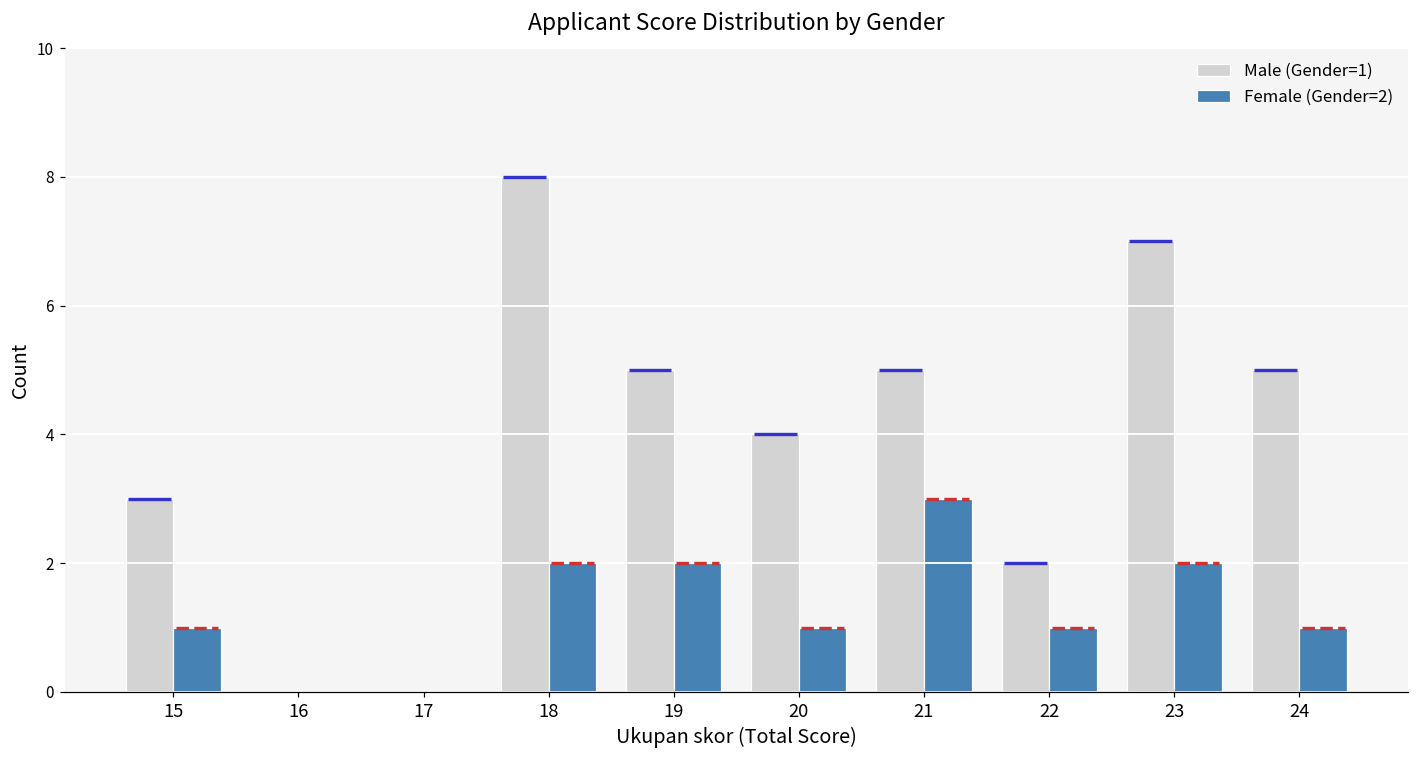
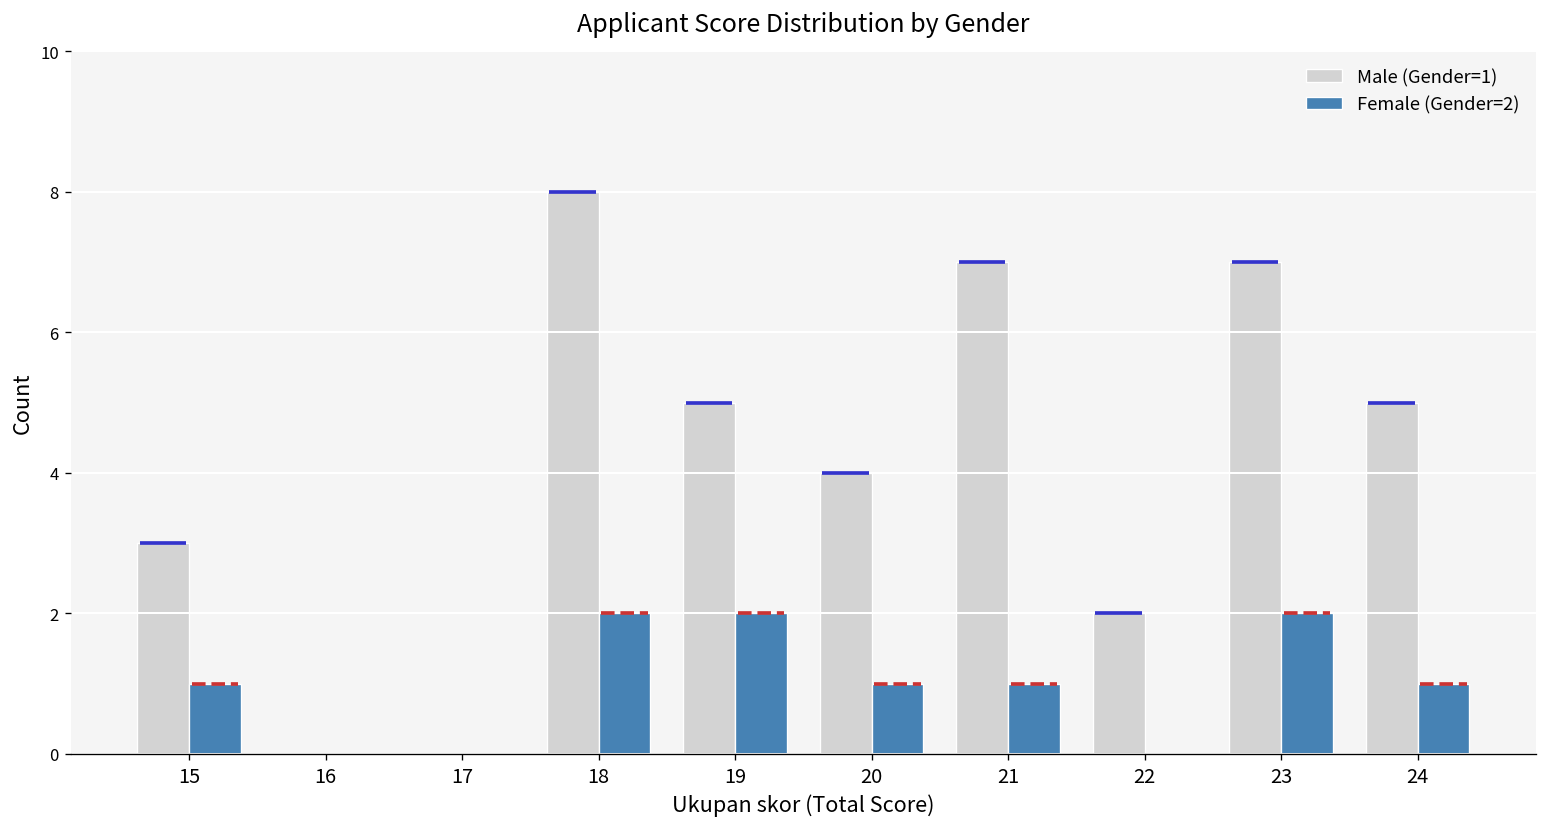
  {
    "Male (Gender=1)": {
      "15": 3,
      "16": 0,
      "17": 0,
      "18": 8,
      "19": 5,
      "20": 4,
-     "21": 5,
+     "21": 7,
      "22": 2,
      "23": 7,
      "24": 5
    },
    "Female (Gender=2)": {
      "15": 1,
      "16": 0,
      "17": 0,
      "18": 2,
      "19": 2,
      "20": 1,
-     "21": 3,
-     "22": 1,
+     "21": 1,
+     "22": 0,
      "23": 2,
      "24": 1
    }
  }
